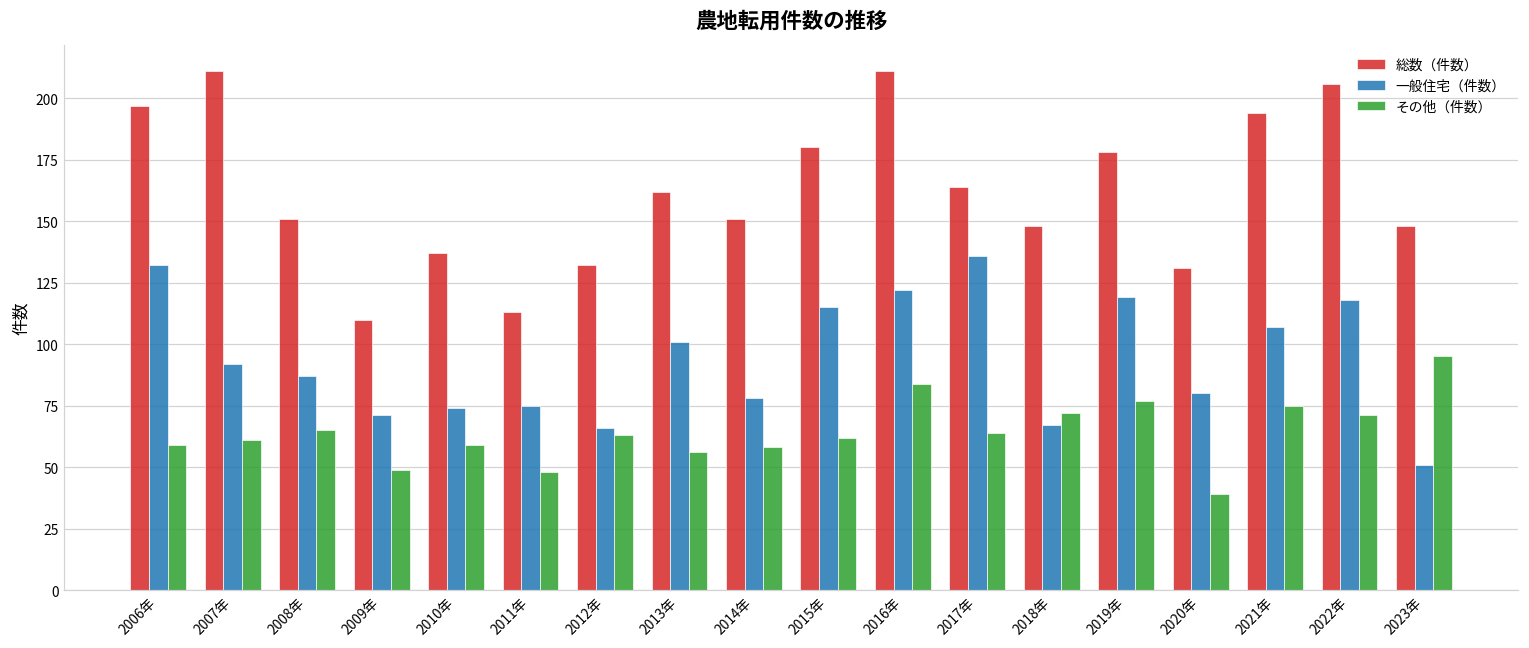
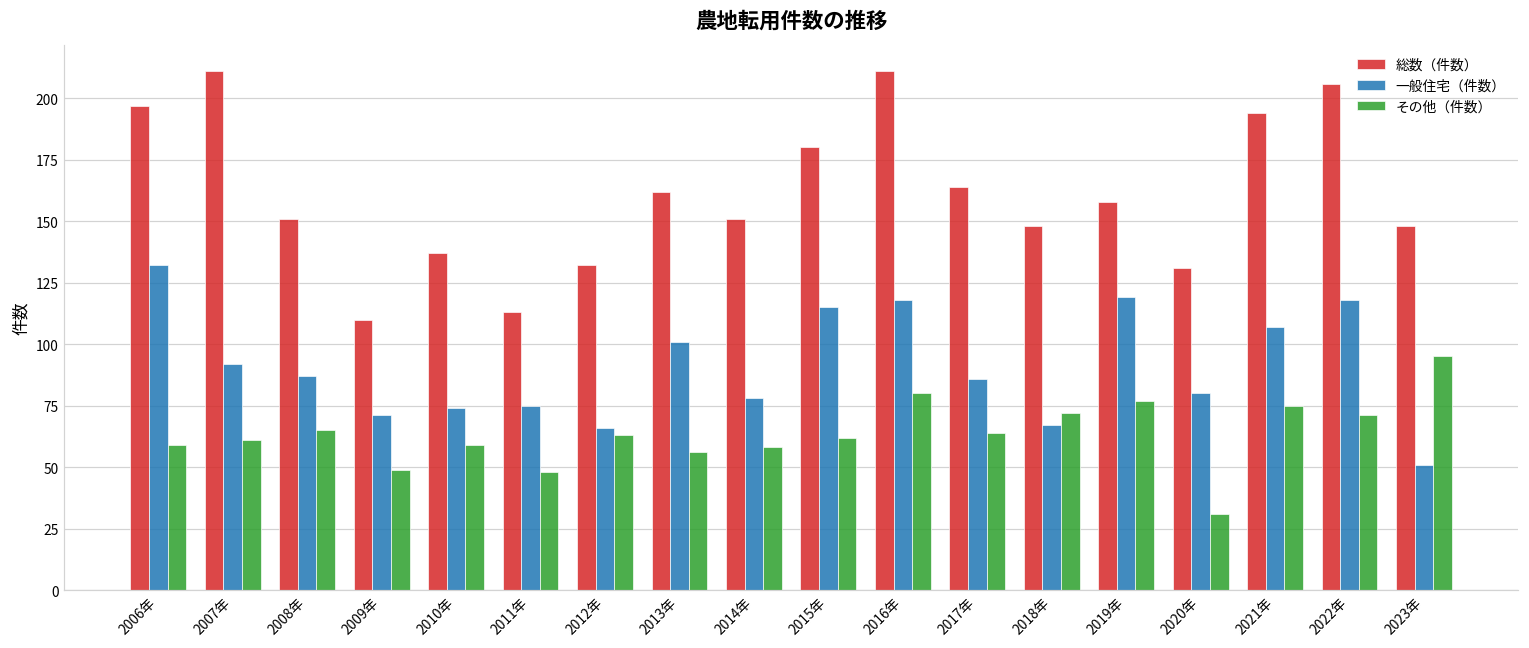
  {
    "総数（件数）": {
      "2006年": 197,
      "2007年": 211,
      "2008年": 151,
      "2009年": 110,
      "2010年": 137,
      "2011年": 113,
      "2012年": 132,
      "2013年": 162,
      "2014年": 151,
      "2015年": 180,
      "2016年": 211,
      "2017年": 164,
      "2018年": 148,
-     "2019年": 178,
+     "2019年": 158,
      "2020年": 131,
      "2021年": 194,
      "2022年": 206,
      "2023年": 148
    },
    "一般住宅（件数）": {
      "2006年": 132,
      "2007年": 92,
      "2008年": 87,
      "2009年": 71,
      "2010年": 74,
      "2011年": 75,
      "2012年": 66,
      "2013年": 101,
      "2014年": 78,
      "2015年": 115,
-     "2016年": 122,
-     "2017年": 136,
+     "2016年": 118,
+     "2017年": 86,
      "2018年": 67,
      "2019年": 119,
      "2020年": 80,
      "2021年": 107,
      "2022年": 118,
      "2023年": 51
    },
    "その他（件数）": {
      "2006年": 59,
      "2007年": 61,
      "2008年": 65,
      "2009年": 49,
      "2010年": 59,
      "2011年": 48,
      "2012年": 63,
      "2013年": 56,
      "2014年": 58,
      "2015年": 62,
-     "2016年": 84,
+     "2016年": 80,
      "2017年": 64,
      "2018年": 72,
      "2019年": 77,
-     "2020年": 39,
+     "2020年": 31,
      "2021年": 75,
      "2022年": 71,
      "2023年": 95
    }
  }
